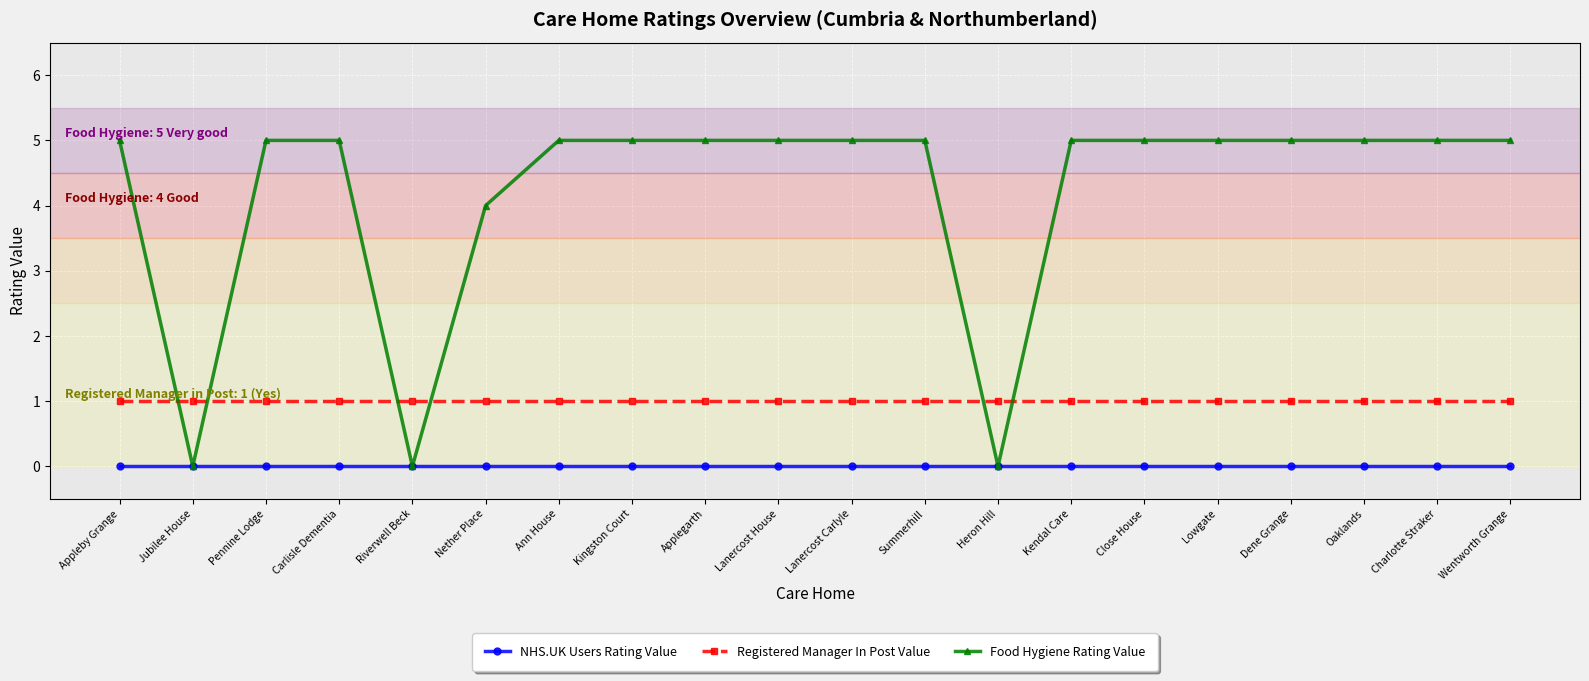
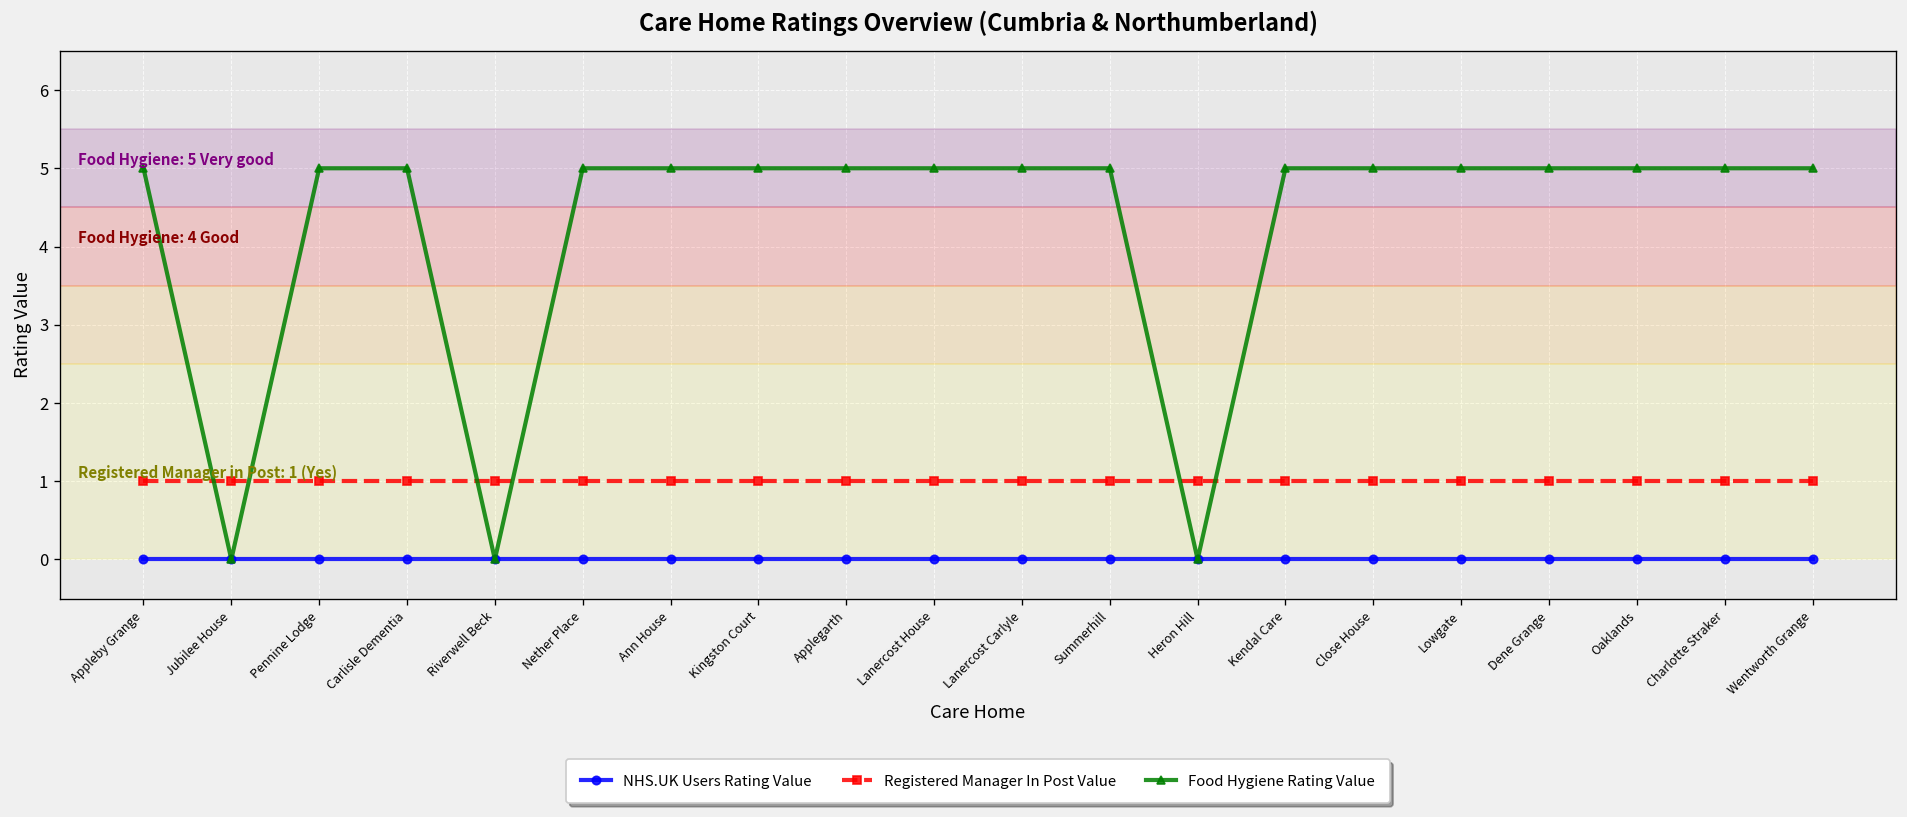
  {
    "NHS.UK Users Rating Value": {
      "Appleby Grange": 0,
      "Pennine Lodge": 0,
      "Carlisle Dementia": 0,
      "Nether Place": 0,
      "Ann House": 0,
      "Kingston Court": 0,
      "Applegarth": 0,
      "Lanercost House": 0,
      "Lanercost Carlyle": 0,
      "Summerhill": 0,
      "Kendal Care": 0,
      "Close House": 0,
      "Lowgate": 0,
      "Dene Grange": 0,
      "Oaklands": 0,
      "Charlotte Straker": 0,
      "Wentworth Grange": 0
    },
    "Registered Manager In Post Value": {
      "Carlisle Dementia": 1,
      "Riverwell Beck": 1,
      "Nether Place": 1,
      "Ann House": 1,
      "Kingston Court": 1,
      "Applegarth": 1,
      "Lanercost House": 1,
      "Lanercost Carlyle": 1,
      "Summerhill": 1,
      "Heron Hill": 1,
      "Kendal Care": 1,
      "Close House": 1,
      "Lowgate": 1,
      "Dene Grange": 1,
      "Oaklands": 1,
      "Charlotte Straker": 1,
      "Wentworth Grange": 1
    },
    "Food Hygiene Rating Value": {
      "Pennine Lodge": 5,
      "Carlisle Dementia": 5,
-     "Nether Place": 4,
+     "Nether Place": 5,
      "Ann House": 5,
      "Kingston Court": 5,
      "Applegarth": 5,
      "Lanercost House": 5,
      "Lanercost Carlyle": 5,
      "Summerhill": 5,
      "Kendal Care": 5,
      "Close House": 5,
      "Lowgate": 5,
      "Dene Grange": 5,
      "Oaklands": 5,
      "Charlotte Straker": 5,
      "Wentworth Grange": 5
    }
  }
